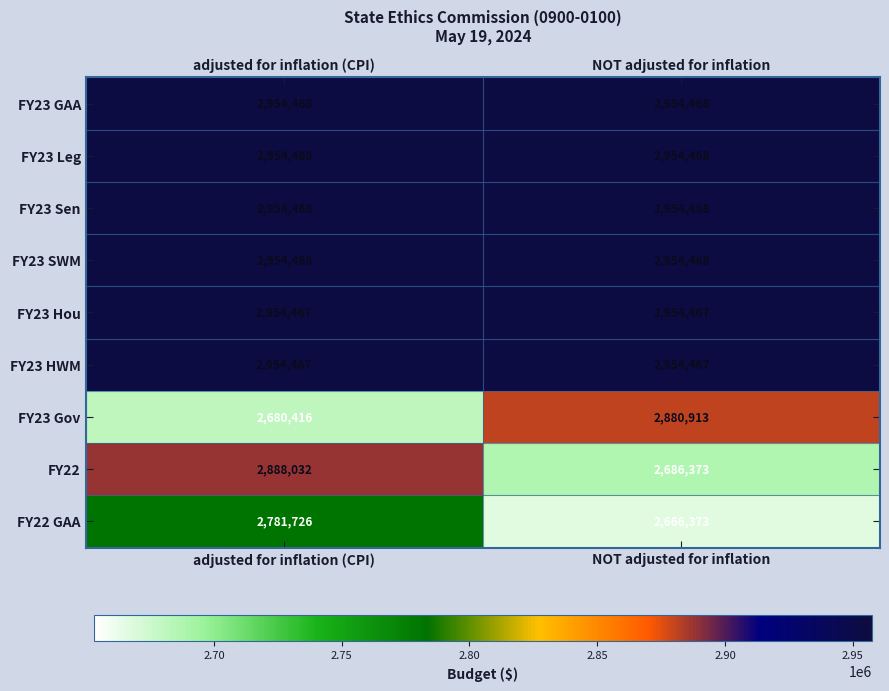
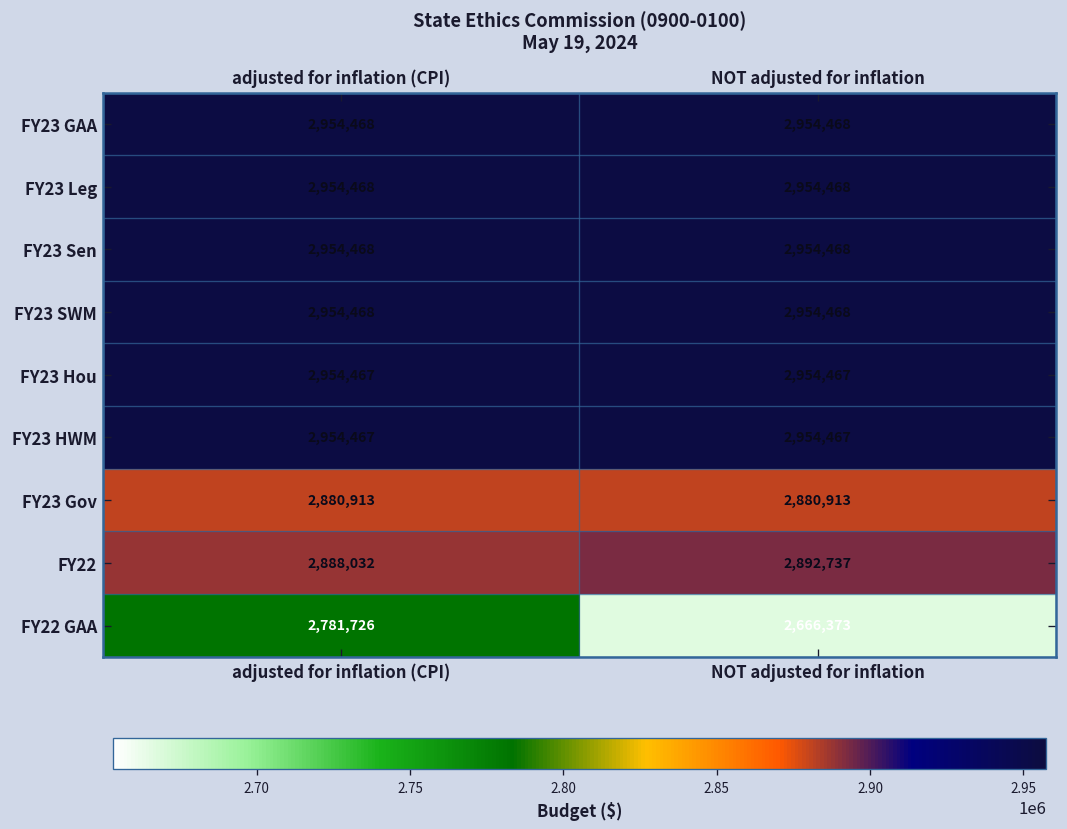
  {
    "FY23 Gov": {
-     "adjusted for inflation (CPI)": "2,680,416",
+     "adjusted for inflation (CPI)": "2,880,913",
      "NOT adjusted for inflation": "2,880,913"
    },
    "FY22": {
      "adjusted for inflation (CPI)": "2,888,032",
-     "NOT adjusted for inflation": "2,686,373"
+     "NOT adjusted for inflation": "2,892,737"
    },
    "FY22 GAA": {
      "adjusted for inflation (CPI)": "2,781,726"
    }
  }
